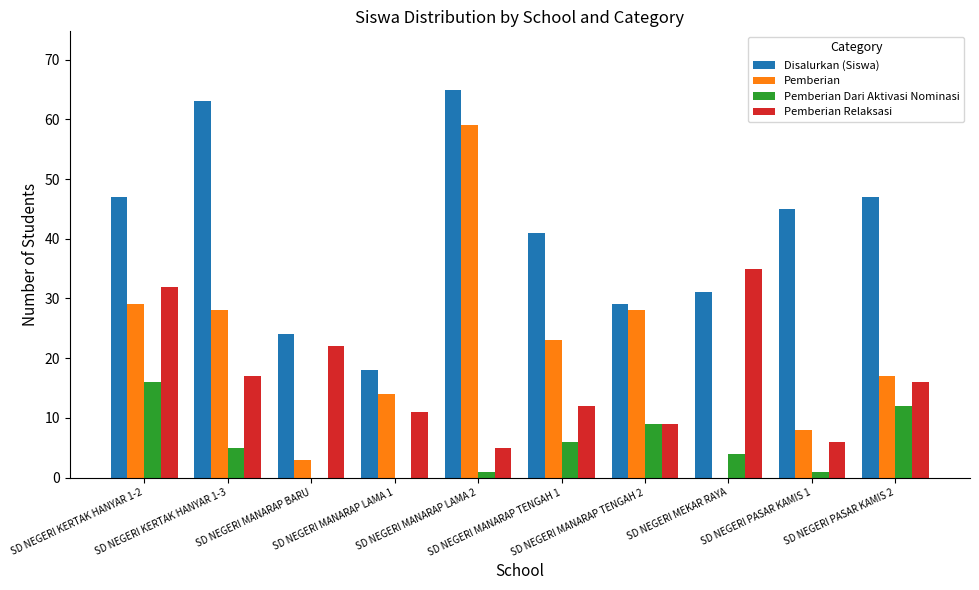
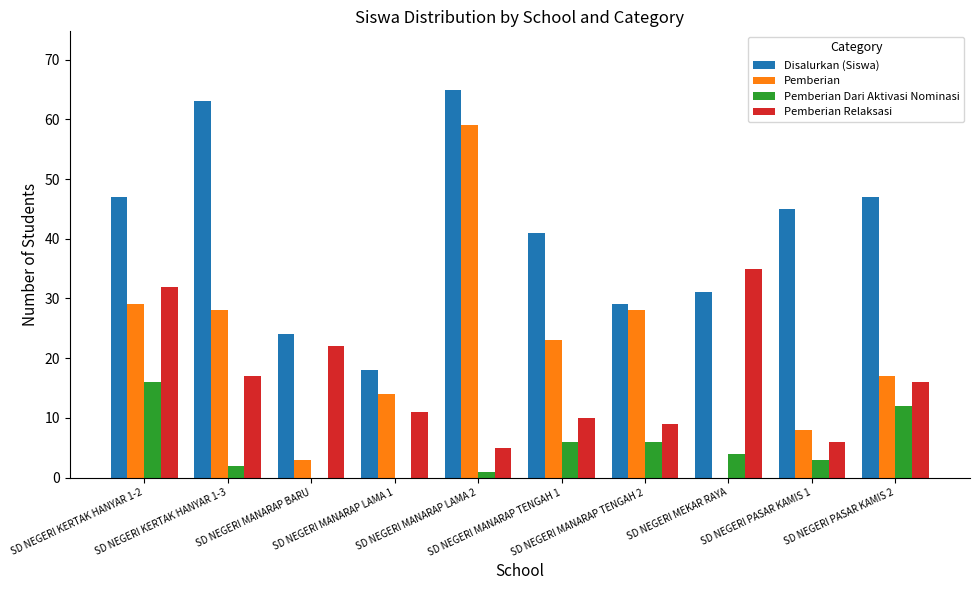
  {
    "Disalurkan (Siswa)": {
      "SD NEGERI KERTAK HANYAR 1-2": 47,
      "SD NEGERI KERTAK HANYAR 1-3": 63,
      "SD NEGERI MANARAP BARU": 24,
      "SD NEGERI MANARAP LAMA 1": 18,
      "SD NEGERI MANARAP LAMA 2": 65,
      "SD NEGERI MANARAP TENGAH 1": 41,
      "SD NEGERI MANARAP TENGAH 2": 29,
      "SD NEGERI MEKAR RAYA": 31,
      "SD NEGERI PASAR KAMIS 1": 45,
      "SD NEGERI PASAR KAMIS 2": 47
    },
    "Pemberian": {
      "SD NEGERI KERTAK HANYAR 1-2": 29,
      "SD NEGERI KERTAK HANYAR 1-3": 28,
      "SD NEGERI MANARAP BARU": 3,
      "SD NEGERI MANARAP LAMA 1": 14,
      "SD NEGERI MANARAP LAMA 2": 59,
      "SD NEGERI MANARAP TENGAH 1": 23,
      "SD NEGERI MANARAP TENGAH 2": 28,
      "SD NEGERI MEKAR RAYA": 0,
      "SD NEGERI PASAR KAMIS 1": 8,
      "SD NEGERI PASAR KAMIS 2": 17
    },
    "Pemberian Dari Aktivasi Nominasi": {
      "SD NEGERI KERTAK HANYAR 1-2": 16,
-     "SD NEGERI KERTAK HANYAR 1-3": 5,
+     "SD NEGERI KERTAK HANYAR 1-3": 2,
      "SD NEGERI MANARAP BARU": 0,
      "SD NEGERI MANARAP LAMA 1": 0,
      "SD NEGERI MANARAP LAMA 2": 1,
      "SD NEGERI MANARAP TENGAH 1": 6,
-     "SD NEGERI MANARAP TENGAH 2": 9,
+     "SD NEGERI MANARAP TENGAH 2": 6,
      "SD NEGERI MEKAR RAYA": 4,
-     "SD NEGERI PASAR KAMIS 1": 1,
+     "SD NEGERI PASAR KAMIS 1": 3,
      "SD NEGERI PASAR KAMIS 2": 12
    },
    "Pemberian Relaksasi": {
      "SD NEGERI KERTAK HANYAR 1-2": 32,
      "SD NEGERI KERTAK HANYAR 1-3": 17,
      "SD NEGERI MANARAP BARU": 22,
      "SD NEGERI MANARAP LAMA 1": 11,
      "SD NEGERI MANARAP LAMA 2": 5,
-     "SD NEGERI MANARAP TENGAH 1": 12,
+     "SD NEGERI MANARAP TENGAH 1": 10,
      "SD NEGERI MANARAP TENGAH 2": 9,
      "SD NEGERI MEKAR RAYA": 35,
      "SD NEGERI PASAR KAMIS 1": 6,
      "SD NEGERI PASAR KAMIS 2": 16
    }
  }
